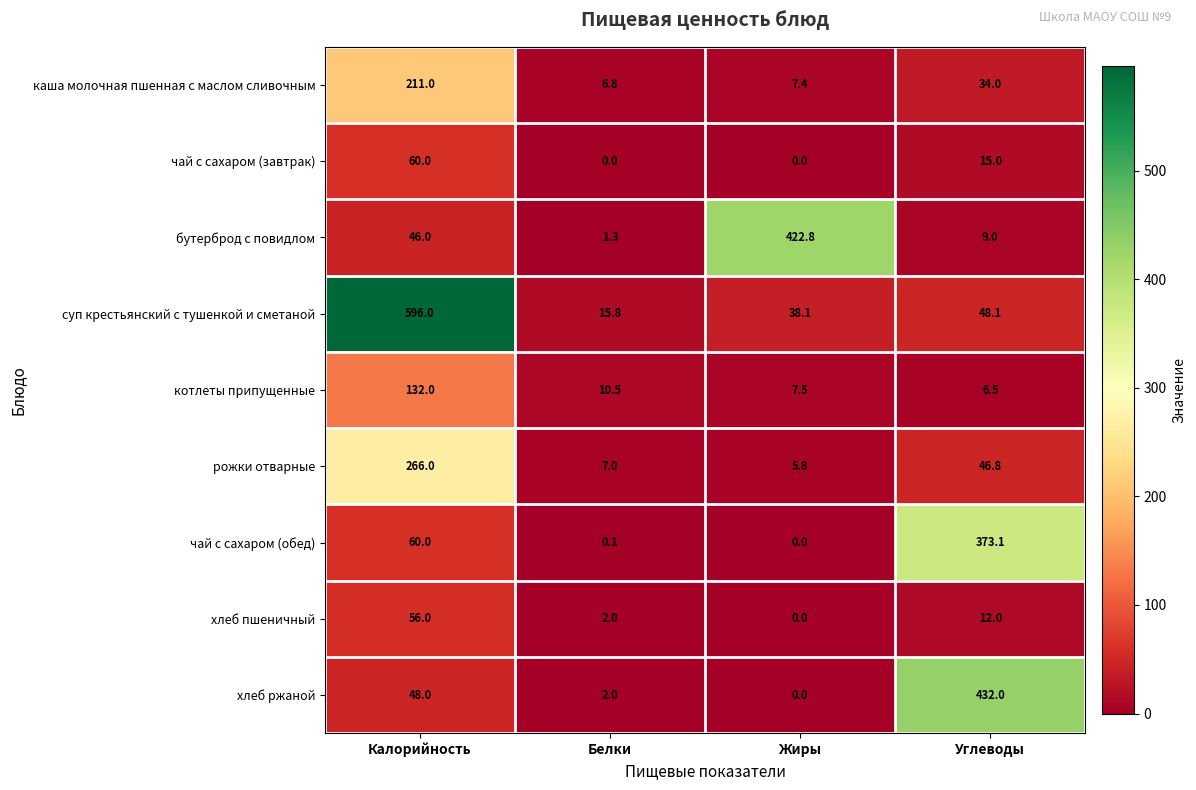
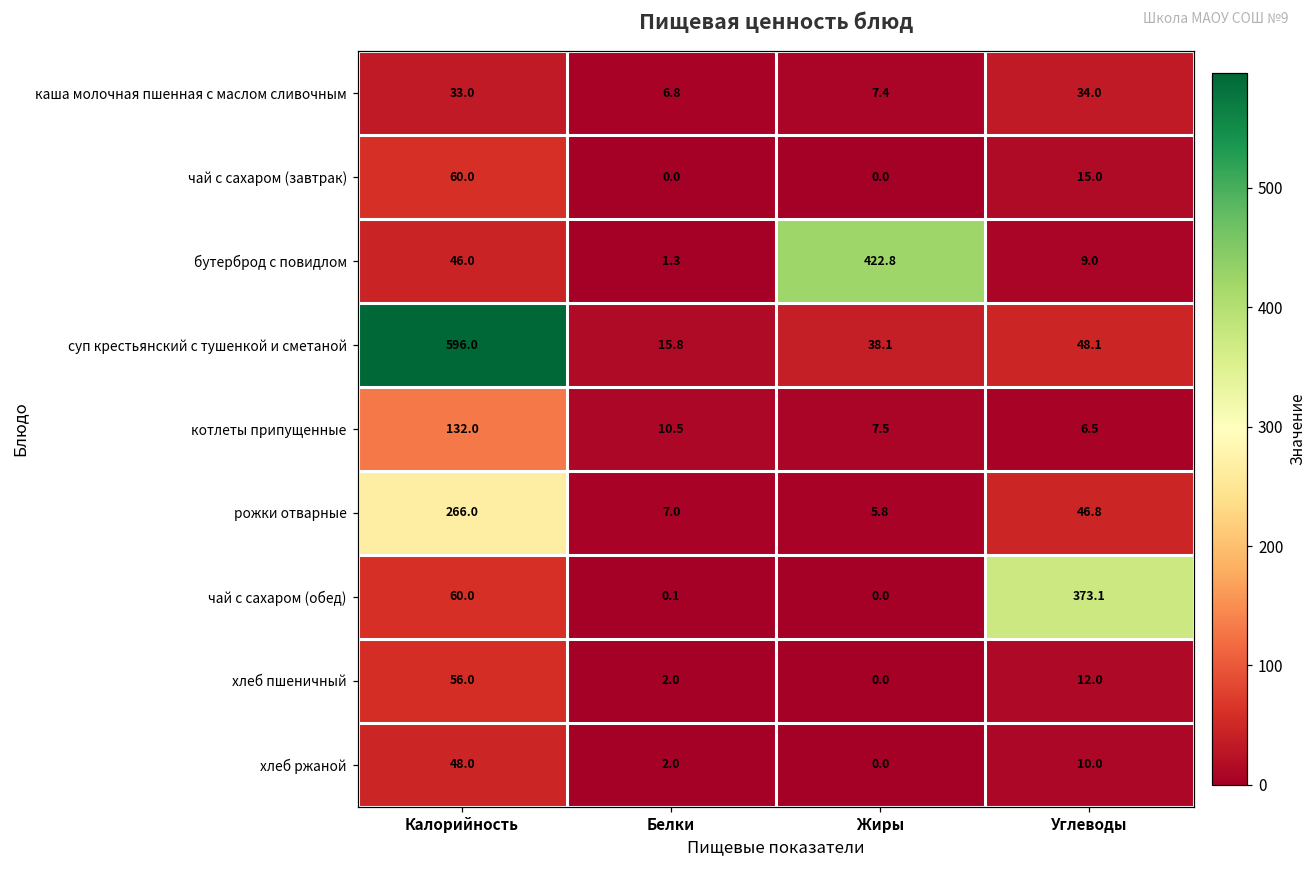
  {
    "каша молочная пшенная с маслом сливочным": {
-     "Калорийность": 211.0,
+     "Калорийность": 33.0,
      "Белки": 6.8,
      "Жиры": 7.4,
      "Углеводы": 34.0
    },
    "чай с сахаром (завтрак)": {
      "Калорийность": 60.0,
      "Белки": 0.0,
      "Жиры": 0.0,
      "Углеводы": 15.0
    },
    "бутерброд с повидлом": {
      "Калорийность": 46.0,
      "Белки": 1.3,
      "Жиры": 422.8,
      "Углеводы": 9.0
    },
    "суп крестьянский с тушенкой и сметаной": {
      "Калорийность": 596.0,
      "Белки": 15.8,
      "Жиры": 38.1,
      "Углеводы": 48.1
    },
    "котлеты припущенные": {
      "Калорийность": 132.0,
      "Белки": 10.5,
      "Жиры": 7.5,
      "Углеводы": 6.5
    },
    "рожки отварные": {
      "Калорийность": 266.0,
      "Белки": 7.0,
      "Жиры": 5.8,
      "Углеводы": 46.8
    },
    "чай с сахаром (обед)": {
      "Калорийность": 60.0,
      "Белки": 0.1,
      "Жиры": 0.0,
      "Углеводы": 373.1
    },
    "хлеб пшеничный": {
      "Калорийность": 56.0,
      "Белки": 2.0,
      "Жиры": 0.0,
      "Углеводы": 12.0
    },
    "хлеб ржаной": {
      "Калорийность": 48.0,
      "Белки": 2.0,
      "Жиры": 0.0,
-     "Углеводы": 432.0
+     "Углеводы": 10.0
    }
  }
